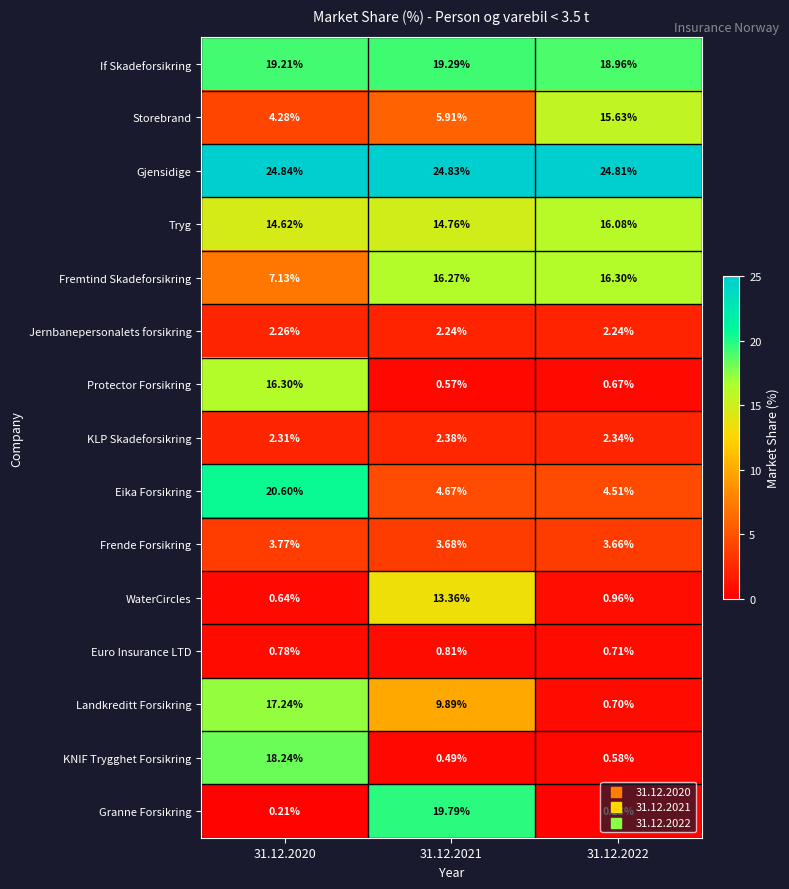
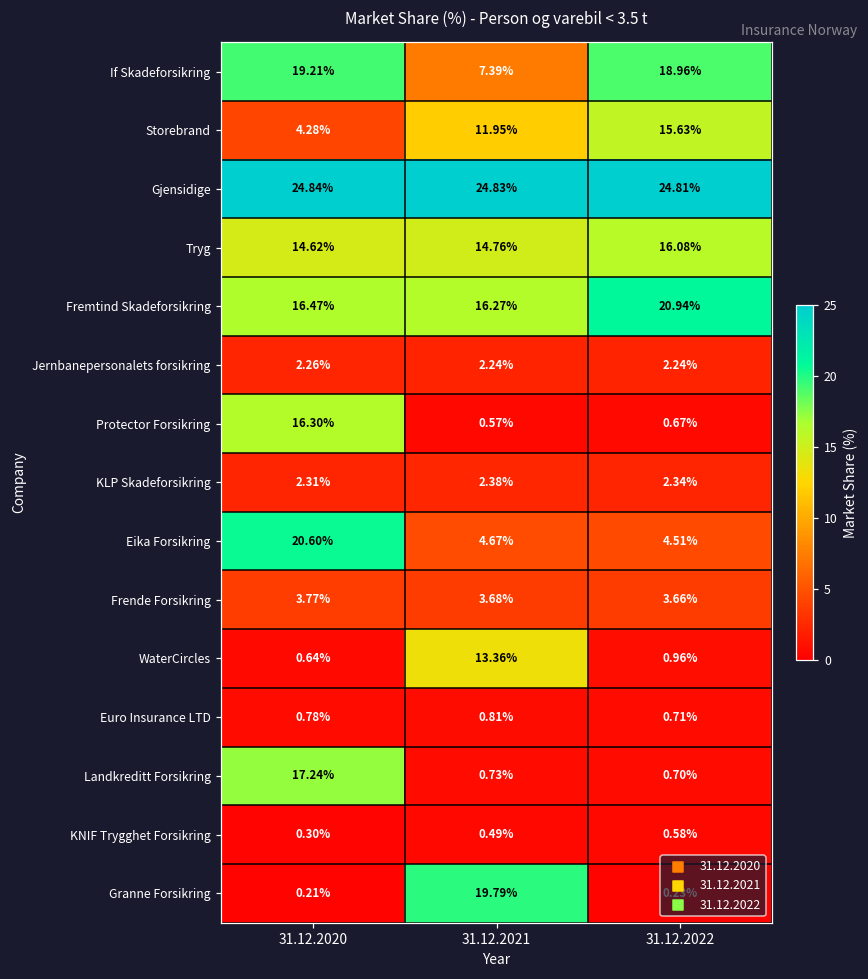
  {
    "If Skadeforsikring": {
      "31.12.2020": "19.21%",
-     "31.12.2021": "19.29%",
+     "31.12.2021": "7.39%",
      "31.12.2022": "18.96%"
    },
    "Storebrand": {
      "31.12.2020": "4.28%",
-     "31.12.2021": "5.91%",
+     "31.12.2021": "11.95%",
      "31.12.2022": "15.63%"
    },
    "Gjensidige": {
      "31.12.2020": "24.84%",
      "31.12.2021": "24.83%",
      "31.12.2022": "24.81%"
    },
    "Tryg": {
      "31.12.2020": "14.62%",
      "31.12.2021": "14.76%",
      "31.12.2022": "16.08%"
    },
    "Fremtind Skadeforsikring": {
-     "31.12.2020": "7.13%",
+     "31.12.2020": "16.47%",
      "31.12.2021": "16.27%",
-     "31.12.2022": "16.30%"
+     "31.12.2022": "20.94%"
    },
    "Jernbanepersonalets forsikring": {
      "31.12.2020": "2.26%",
      "31.12.2021": "2.24%",
      "31.12.2022": "2.24%"
    },
    "Protector Forsikring": {
      "31.12.2020": "16.30%",
      "31.12.2021": "0.57%",
      "31.12.2022": "0.67%"
    },
    "KLP Skadeforsikring": {
      "31.12.2020": "2.31%",
      "31.12.2021": "2.38%",
      "31.12.2022": "2.34%"
    },
    "Eika Forsikring": {
      "31.12.2020": "20.60%",
      "31.12.2021": "4.67%",
      "31.12.2022": "4.51%"
    },
    "Frende Forsikring": {
      "31.12.2020": "3.77%",
      "31.12.2021": "3.68%",
      "31.12.2022": "3.66%"
    },
    "WaterCircles": {
      "31.12.2020": "0.64%",
      "31.12.2021": "13.36%",
      "31.12.2022": "0.96%"
    },
    "Euro Insurance LTD": {
      "31.12.2020": "0.78%",
      "31.12.2021": "0.81%",
      "31.12.2022": "0.71%"
    },
    "Landkreditt Forsikring": {
      "31.12.2020": "17.24%",
-     "31.12.2021": "9.89%",
+     "31.12.2021": "0.73%",
      "31.12.2022": "0.70%"
    },
    "KNIF Trygghet Forsikring": {
-     "31.12.2020": "18.24%",
+     "31.12.2020": "0.30%",
      "31.12.2021": "0.49%",
      "31.12.2022": "0.58%"
    },
    "Granne Forsikring": {
      "31.12.2020": "0.21%",
      "31.12.2021": "19.79%"
    }
  }
